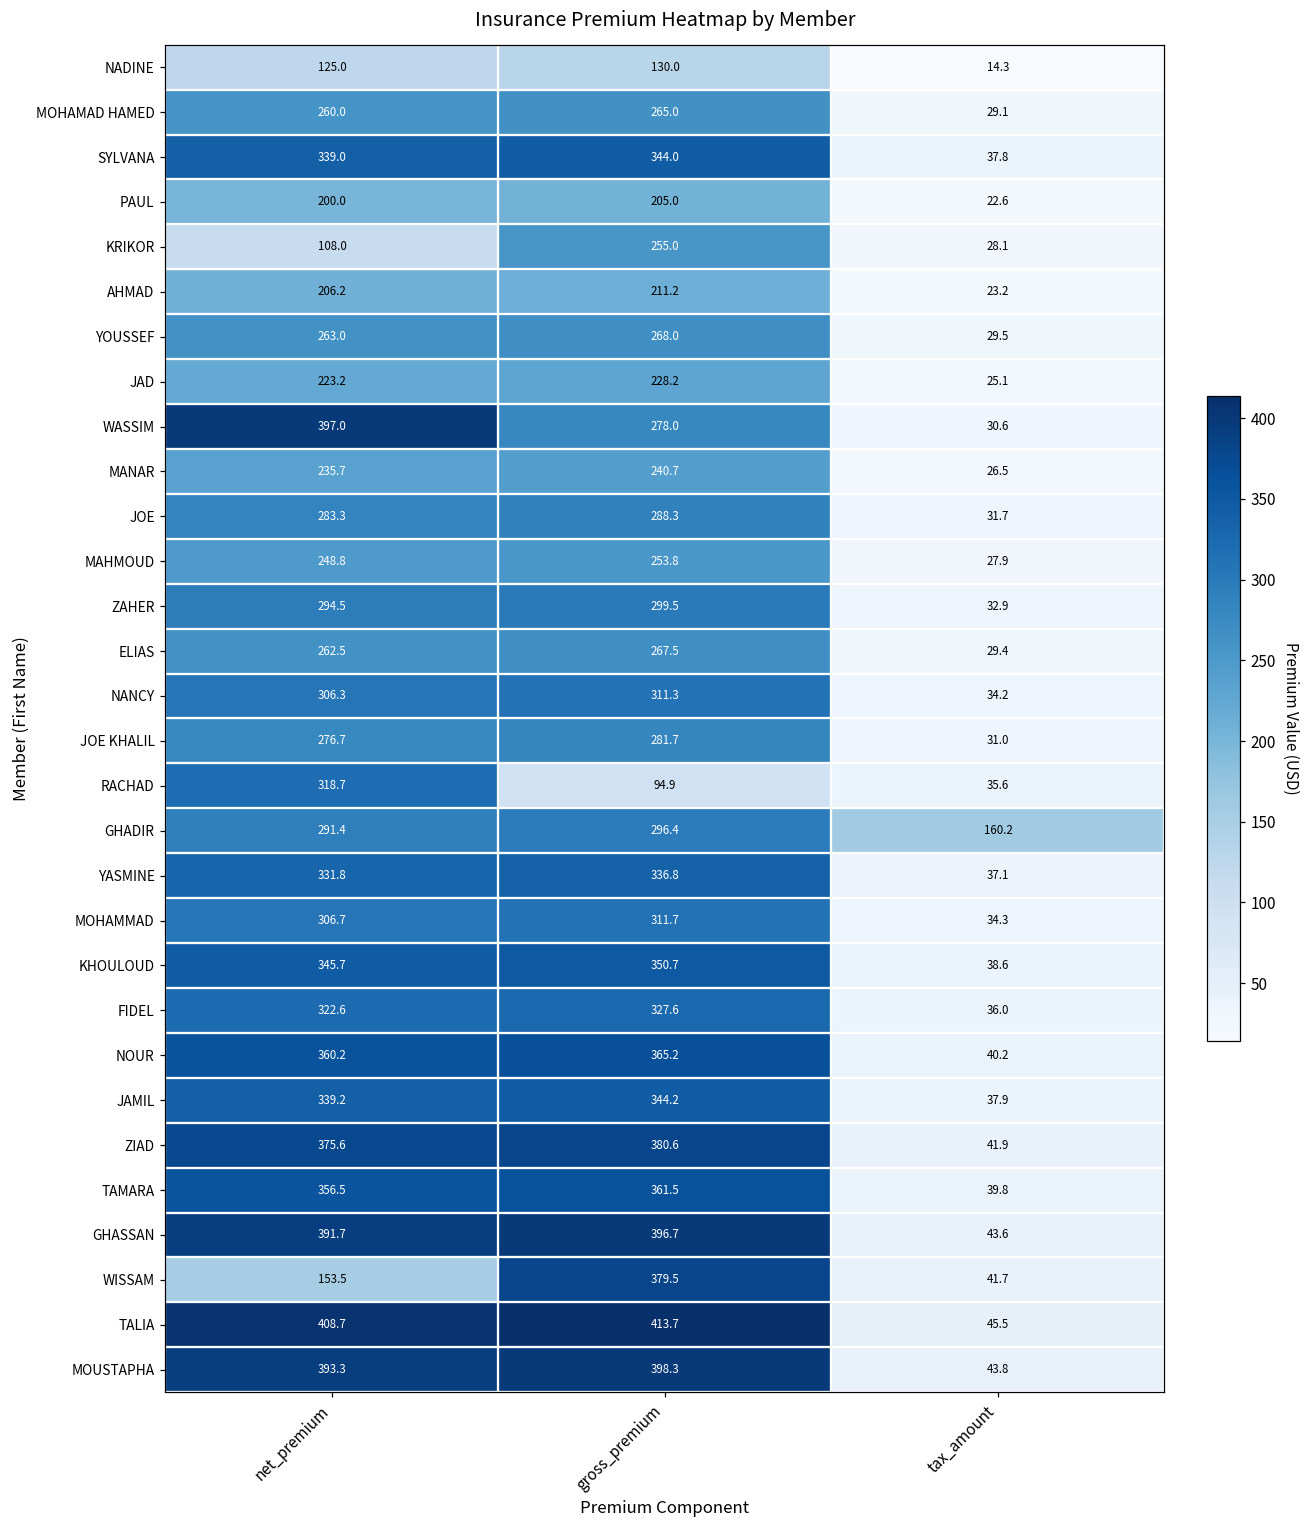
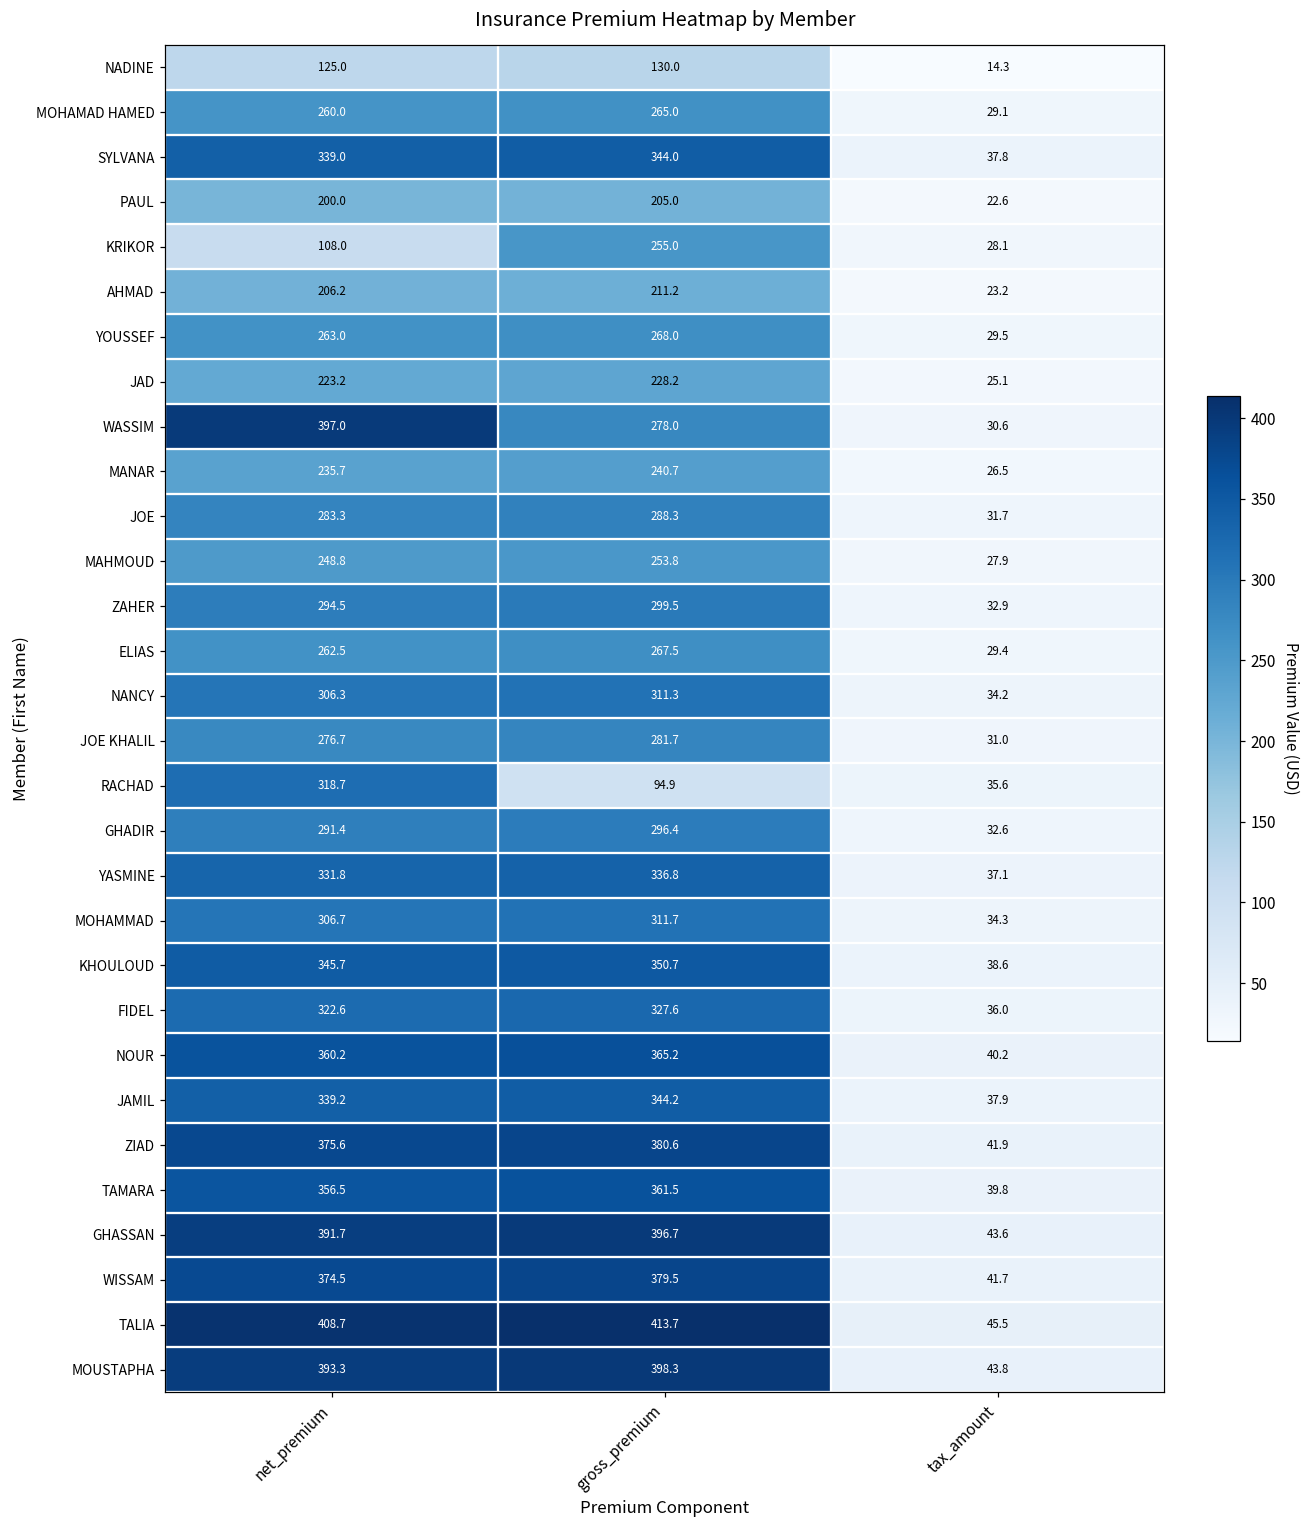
  {
    "NADINE": {
      "net_premium": 125.0,
      "gross_premium": 130.0,
      "tax_amount": 14.3
    },
    "MOHAMAD HAMED": {
      "net_premium": 260.0,
      "gross_premium": 265.0,
      "tax_amount": 29.1
    },
    "SYLVANA": {
      "net_premium": 339.0,
      "gross_premium": 344.0,
      "tax_amount": 37.8
    },
    "PAUL": {
      "net_premium": 200.0,
      "gross_premium": 205.0,
      "tax_amount": 22.6
    },
    "KRIKOR": {
      "net_premium": 108.0,
      "gross_premium": 255.0,
      "tax_amount": 28.1
    },
    "AHMAD": {
      "net_premium": 206.2,
      "gross_premium": 211.2,
      "tax_amount": 23.2
    },
    "YOUSSEF": {
      "net_premium": 263.0,
      "gross_premium": 268.0,
      "tax_amount": 29.5
    },
    "JAD": {
      "net_premium": 223.2,
      "gross_premium": 228.2,
      "tax_amount": 25.1
    },
    "WASSIM": {
      "net_premium": 397.0,
      "gross_premium": 278.0,
      "tax_amount": 30.6
    },
    "MANAR": {
      "net_premium": 235.7,
      "gross_premium": 240.7,
      "tax_amount": 26.5
    },
    "JOE": {
      "net_premium": 283.3,
      "gross_premium": 288.3,
      "tax_amount": 31.7
    },
    "MAHMOUD": {
      "net_premium": 248.8,
      "gross_premium": 253.8,
      "tax_amount": 27.9
    },
    "ZAHER": {
      "net_premium": 294.5,
      "gross_premium": 299.5,
      "tax_amount": 32.9
    },
    "ELIAS": {
      "net_premium": 262.5,
      "gross_premium": 267.5,
      "tax_amount": 29.4
    },
    "NANCY": {
      "net_premium": 306.3,
      "gross_premium": 311.3,
      "tax_amount": 34.2
    },
    "JOE KHALIL": {
      "net_premium": 276.7,
      "gross_premium": 281.7,
      "tax_amount": 31.0
    },
    "RACHAD": {
      "net_premium": 318.7,
      "gross_premium": 94.9,
      "tax_amount": 35.6
    },
    "GHADIR": {
      "net_premium": 291.4,
      "gross_premium": 296.4,
-     "tax_amount": 160.2
+     "tax_amount": 32.6
    },
    "YASMINE": {
      "net_premium": 331.8,
      "gross_premium": 336.8,
      "tax_amount": 37.1
    },
    "MOHAMMAD": {
      "net_premium": 306.7,
      "gross_premium": 311.7,
      "tax_amount": 34.3
    },
    "KHOULOUD": {
      "net_premium": 345.7,
      "gross_premium": 350.7,
      "tax_amount": 38.6
    },
    "FIDEL": {
      "net_premium": 322.6,
      "gross_premium": 327.6,
      "tax_amount": 36.0
    },
    "NOUR": {
      "net_premium": 360.2,
      "gross_premium": 365.2,
      "tax_amount": 40.2
    },
    "JAMIL": {
      "net_premium": 339.2,
      "gross_premium": 344.2,
      "tax_amount": 37.9
    },
    "ZIAD": {
      "net_premium": 375.6,
      "gross_premium": 380.6,
      "tax_amount": 41.9
    },
    "TAMARA": {
      "net_premium": 356.5,
      "gross_premium": 361.5,
      "tax_amount": 39.8
    },
    "GHASSAN": {
      "net_premium": 391.7,
      "gross_premium": 396.7,
      "tax_amount": 43.6
    },
    "WISSAM": {
-     "net_premium": 153.5,
+     "net_premium": 374.5,
      "gross_premium": 379.5,
      "tax_amount": 41.7
    },
    "TALIA": {
      "net_premium": 408.7,
      "gross_premium": 413.7,
      "tax_amount": 45.5
    },
    "MOUSTAPHA": {
      "net_premium": 393.3,
      "gross_premium": 398.3,
      "tax_amount": 43.8
    }
  }
